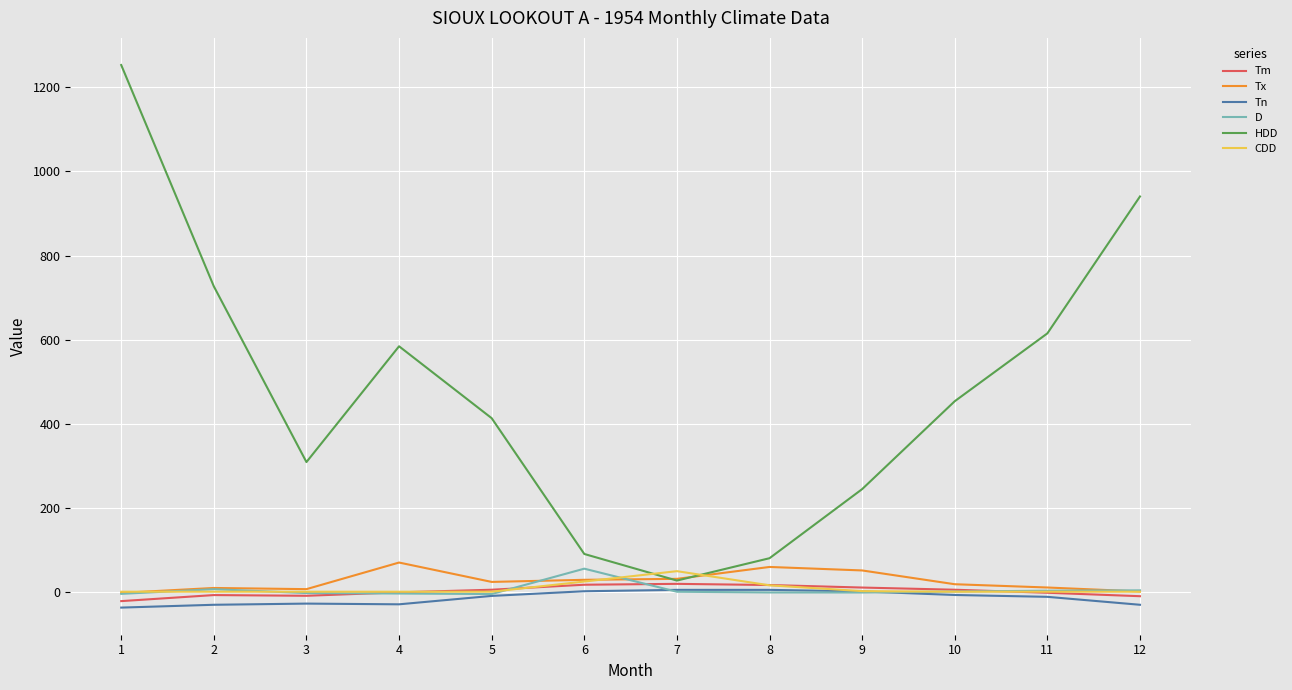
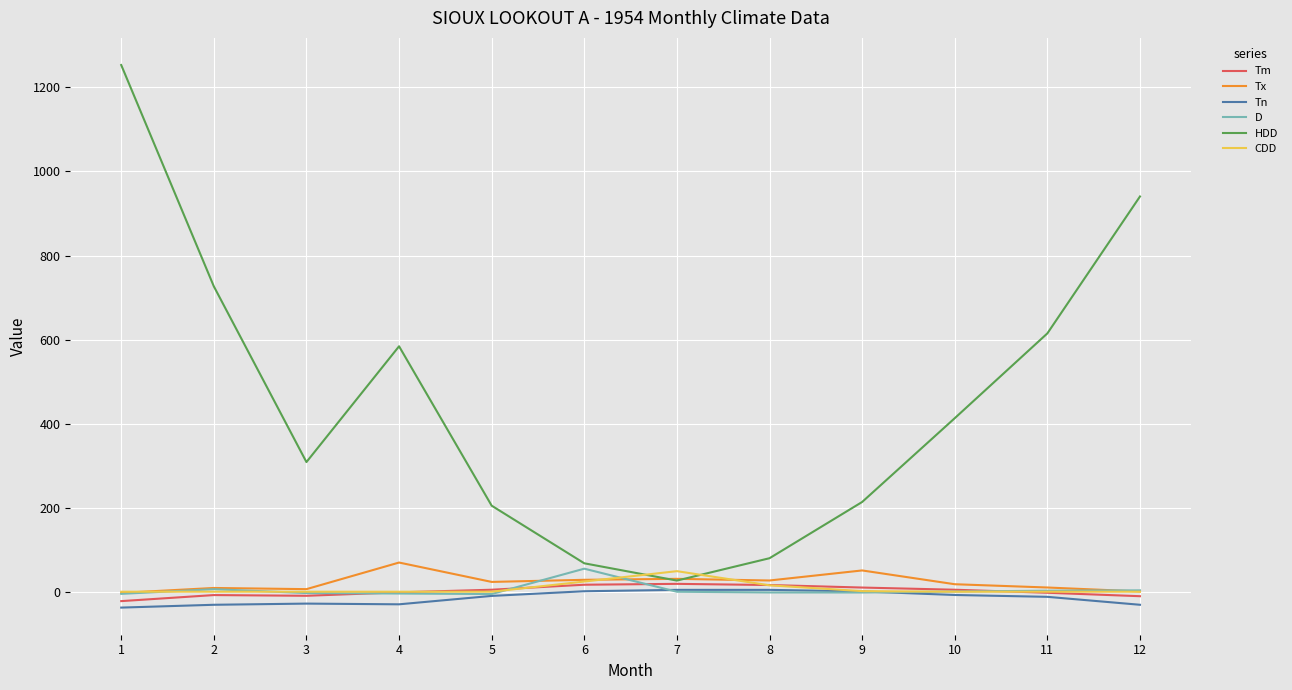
  {
    "Tm": {
      "1": -20,
      "2": -10,
      "3": -10,
      "6": 20,
      "7": 20,
      "9": 10,
      "12": -10
    },
    "Tx": {
      "3": 10,
      "4": 70,
      "5": 20,
-     "8": 60,
+     "8": 30,
      "9": 50,
      "10": 20,
      "11": 10
    },
    "Tn": {
      "1": -40,
      "2": -30,
      "3": -30,
      "4": -30,
      "6": 0,
      "8": 0,
      "10": -10,
      "11": -10,
      "12": -30
    },
    "D": {
      "6": 50,
      "8": 0
    },
    "HDD": {
      "1": 1250,
      "2": 730,
      "3": 310,
      "4": 580,
-     "5": 410,
-     "6": 90,
+     "5": 200,
+     "6": 70,
      "8": 80,
-     "9": 240,
-     "10": 450,
+     "9": 210,
+     "10": 410,
      "11": 610,
      "12": 940
    },
    "CDD": {
      "7": 50
    }
  }
